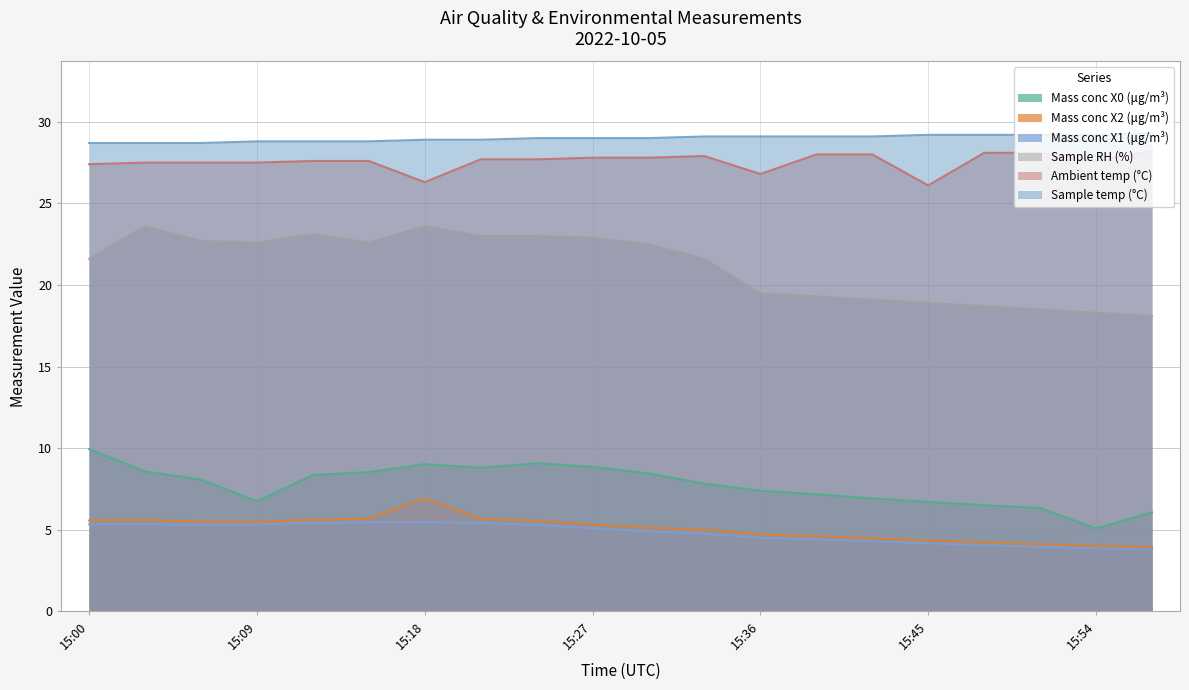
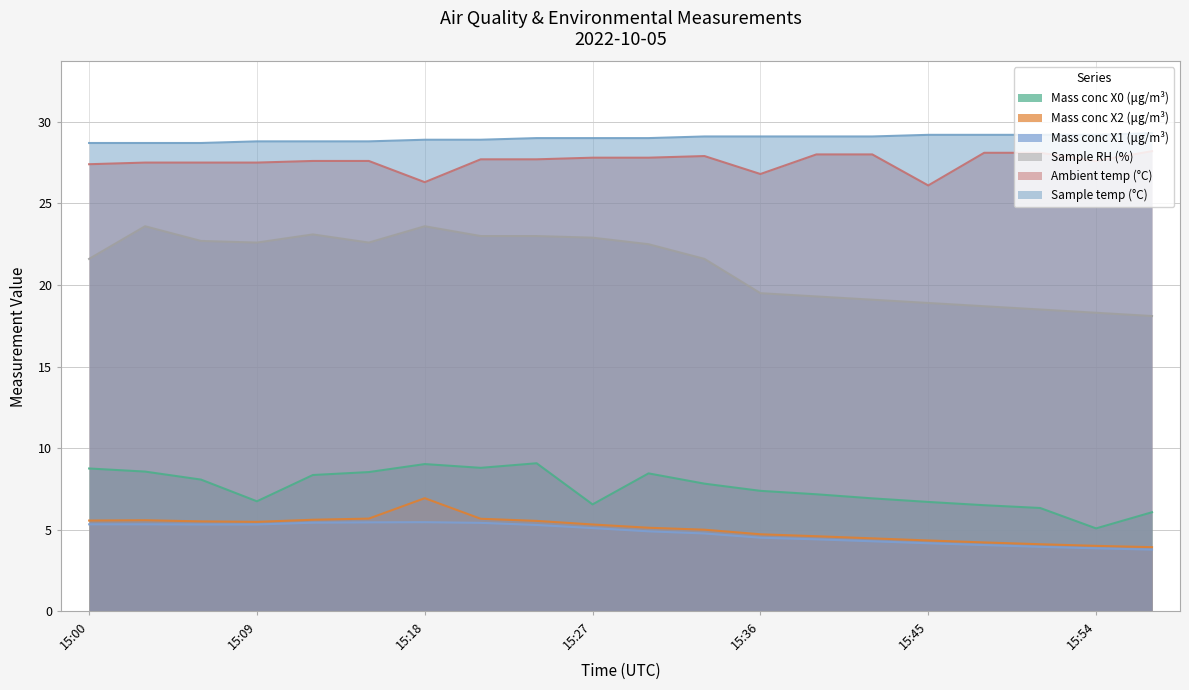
  {
    "Mass conc X0 (μg/m³)": {
-     "15:00": 10.0,
+     "15:00": 8.8,
      "15:09": 6.8,
      "15:18": 9.0,
-     "15:27": 8.9,
+     "15:27": 6.6,
      "15:36": 7.4,
      "15:45": 6.7,
      "15:54": 5.1
    },
    "Mass conc X2 (μg/m³)": {
      "15:00": 5.6,
      "15:09": 5.5,
      "15:18": 6.9,
      "15:27": 5.3,
      "15:36": 4.7,
      "15:45": 4.4
    },
    "Ambient temp (°C)": {
      "15:00": 27.4,
      "15:09": 27.5,
      "15:18": 26.3,
      "15:27": 27.8,
      "15:36": 26.8,
      "15:45": 26.1
    }
  }
